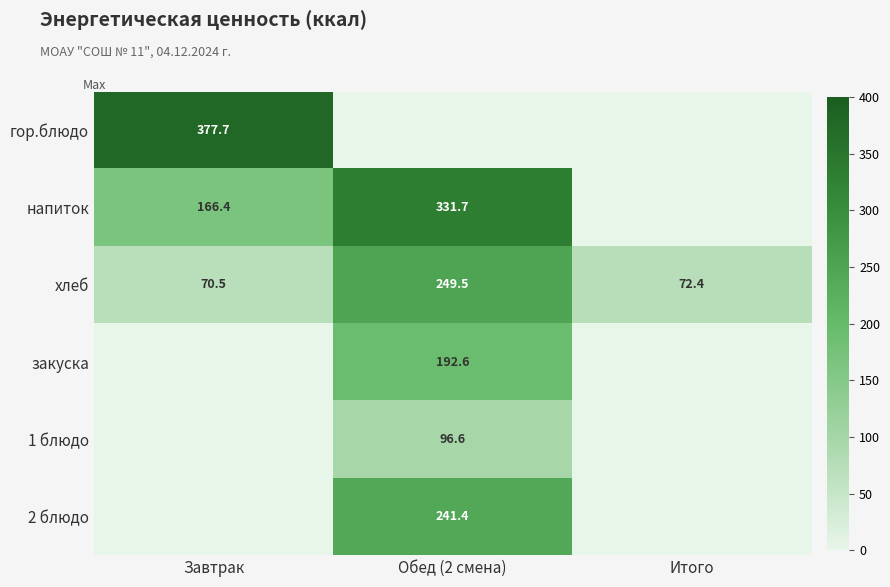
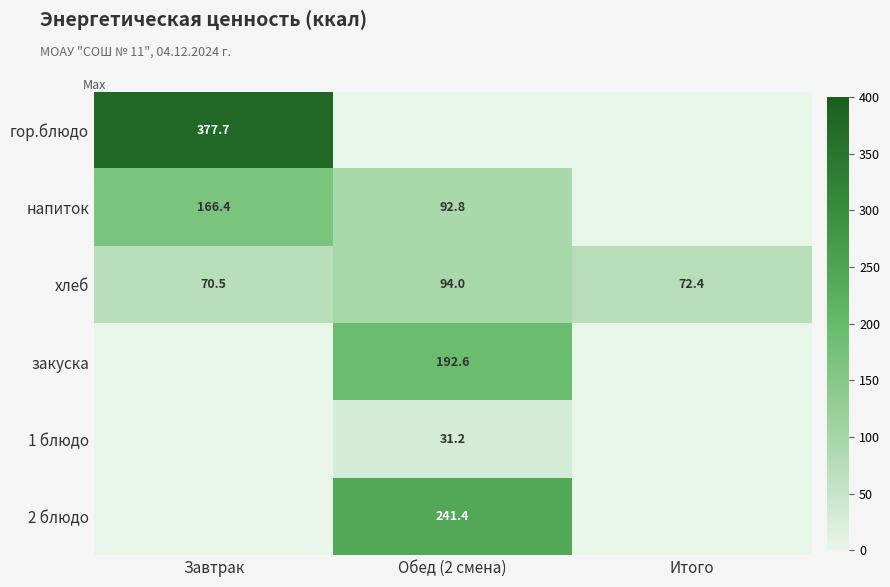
  {
    "гор.блюдо": {
      "Завтрак": 377.7
    },
    "напиток": {
      "Завтрак": 166.4,
-     "Обед (2 смена)": 331.7
+     "Обед (2 смена)": 92.8
    },
    "хлеб": {
      "Завтрак": 70.5,
-     "Обед (2 смена)": 249.5,
+     "Обед (2 смена)": 94.0,
      "Итого": 72.4
    },
    "закуска": {
      "Обед (2 смена)": 192.6
    },
    "1 блюдо": {
-     "Обед (2 смена)": 96.6
+     "Обед (2 смена)": 31.2
    },
    "2 блюдо": {
      "Обед (2 смена)": 241.4
    }
  }
